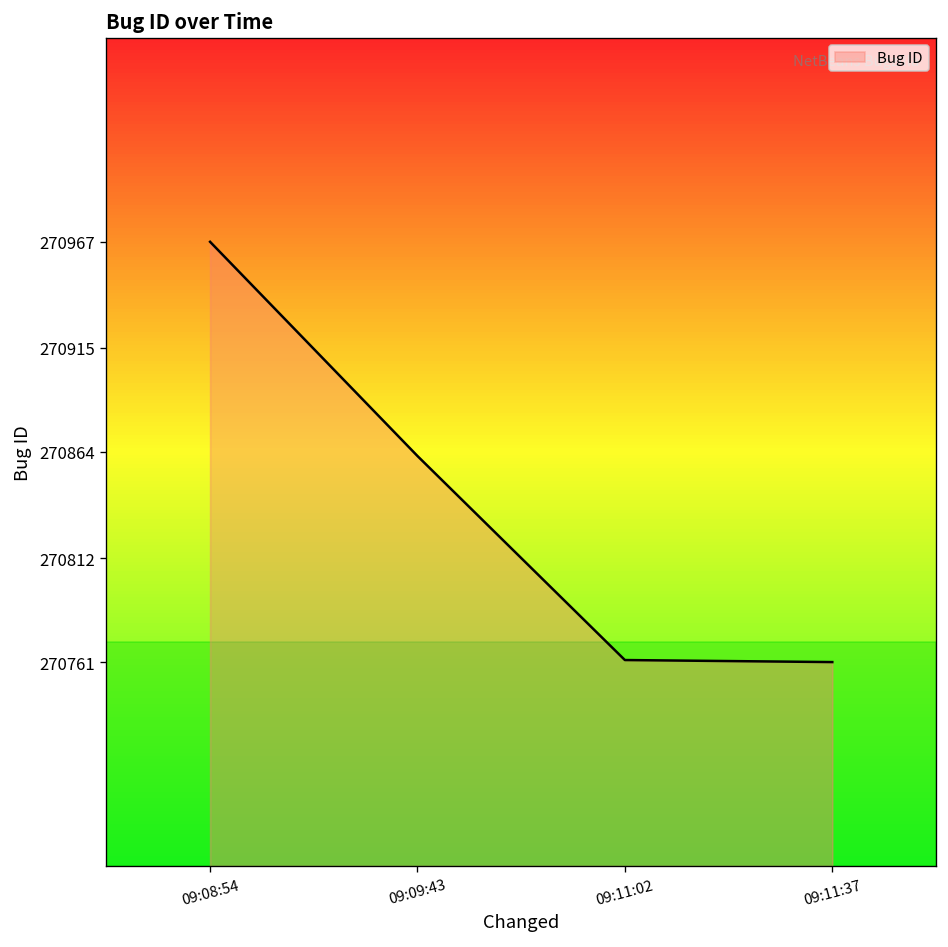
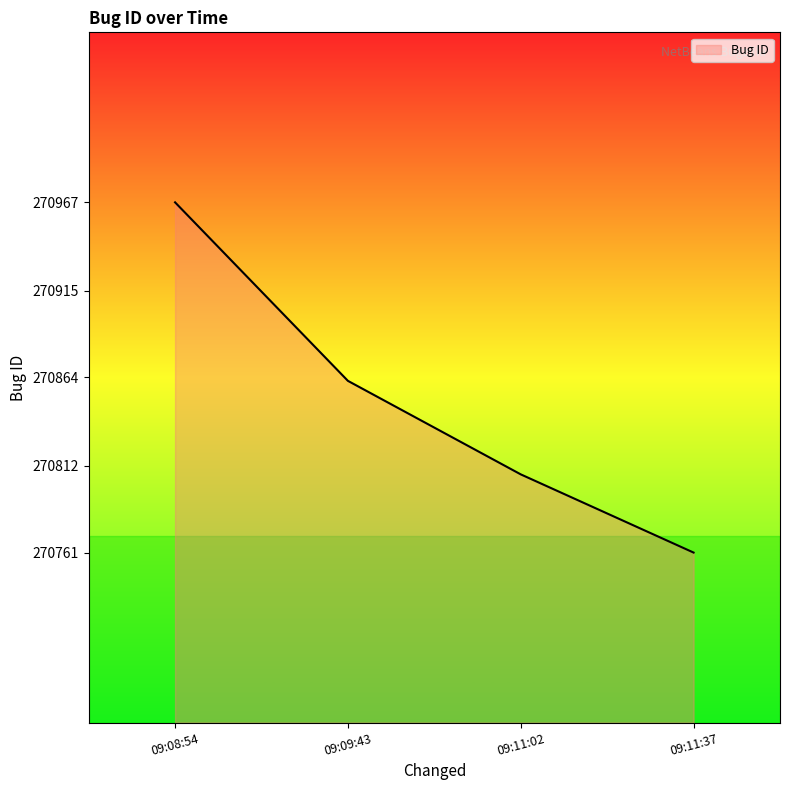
  {
    "09:08:54": 270967,
    "09:09:43": 270862,
-   "09:11:02": 270762,
+   "09:11:02": 270807,
    "09:11:37": 270761
  }
